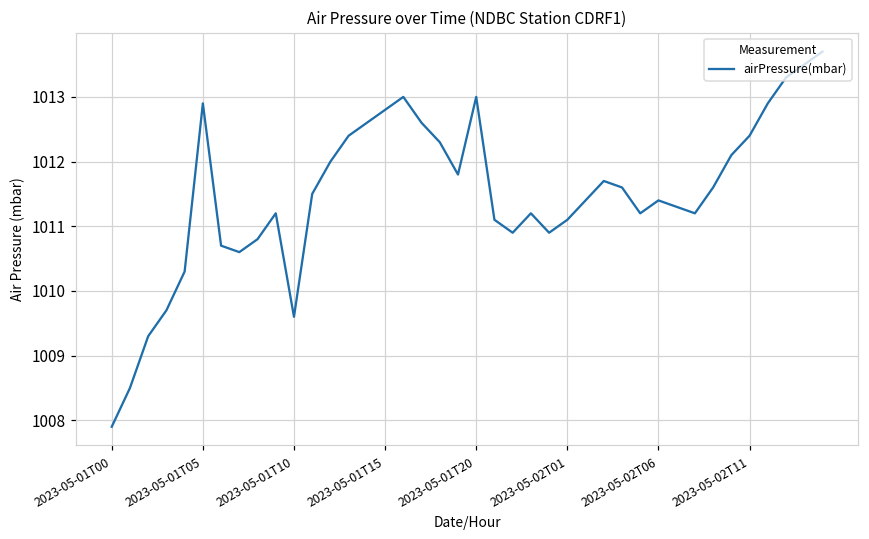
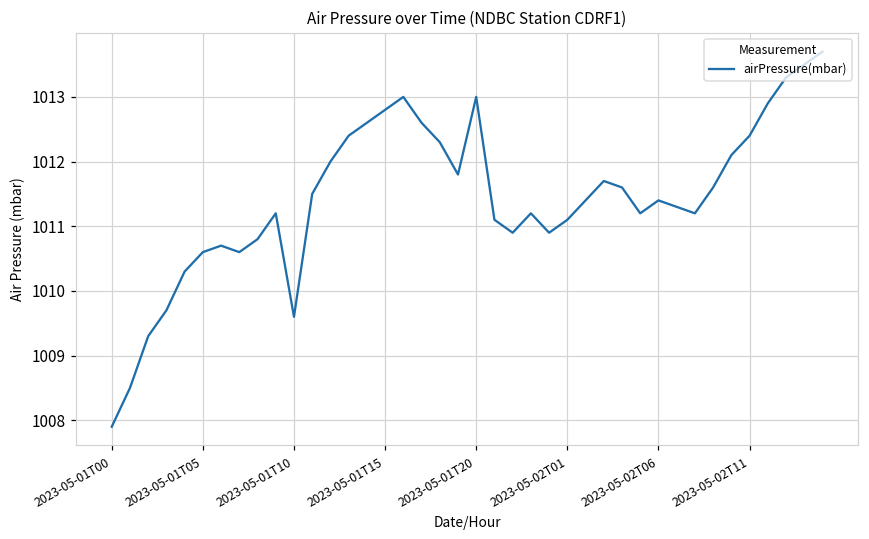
  {
    "2023-05-01T00": 1007.9,
-   "2023-05-01T05": 1012.9,
+   "2023-05-01T05": 1010.6,
    "2023-05-01T10": 1009.6,
    "2023-05-01T15": 1012.8,
    "2023-05-01T20": 1013.0,
    "2023-05-02T01": 1011.1,
    "2023-05-02T06": 1011.4,
    "2023-05-02T11": 1012.4
  }
